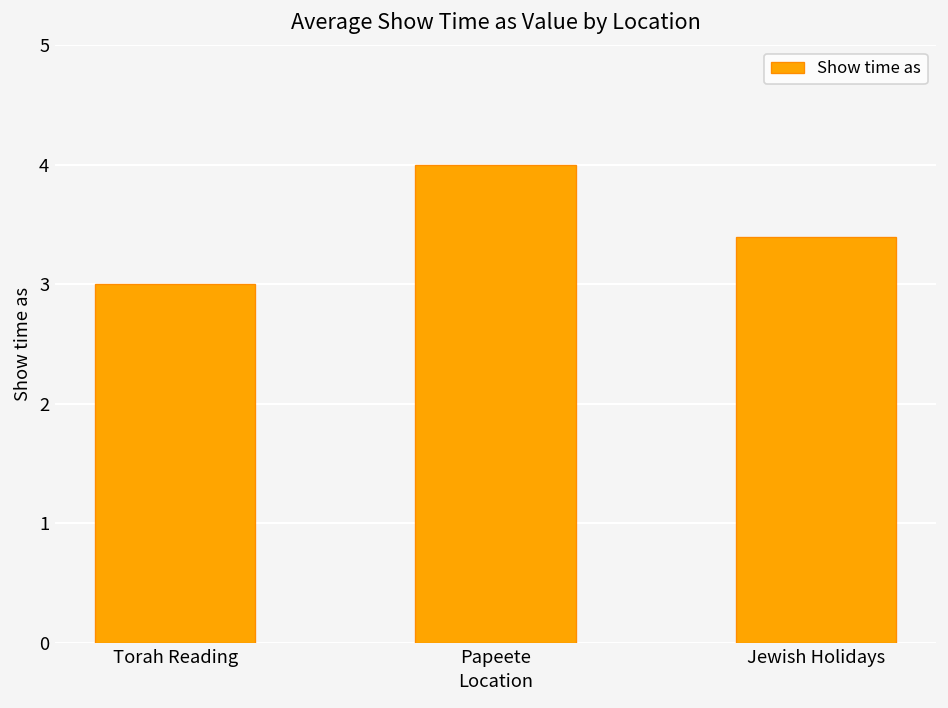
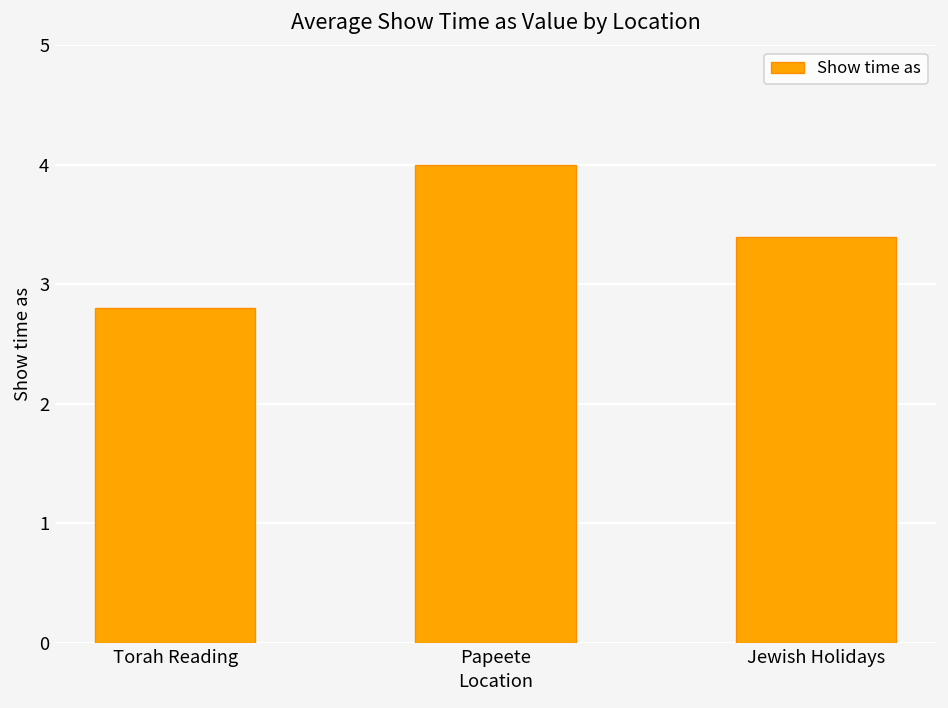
  {
-   "Torah Reading": 3.0,
+   "Torah Reading": 2.8,
    "Papeete": 4.0,
    "Jewish Holidays": 3.4
  }
